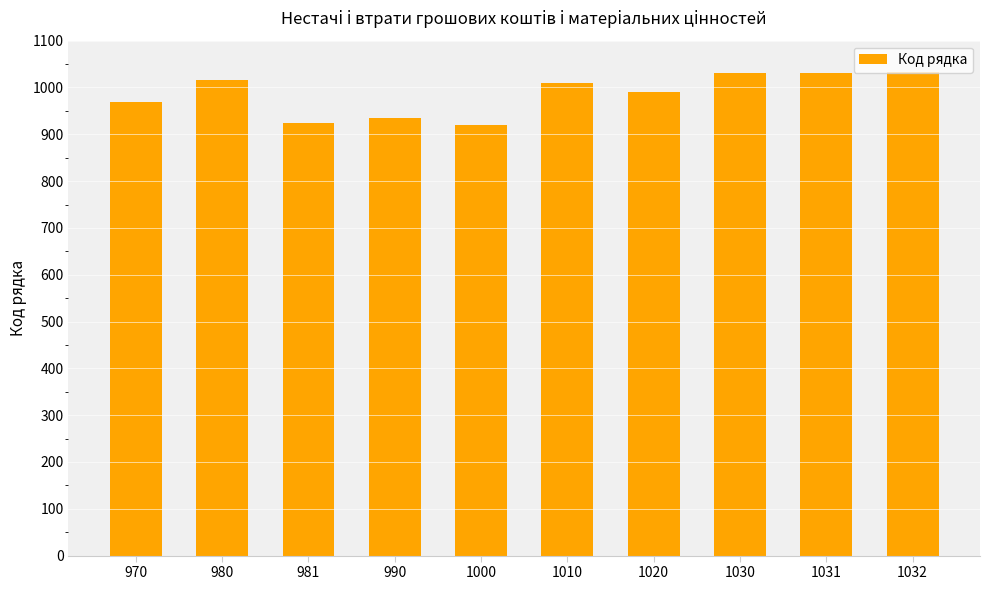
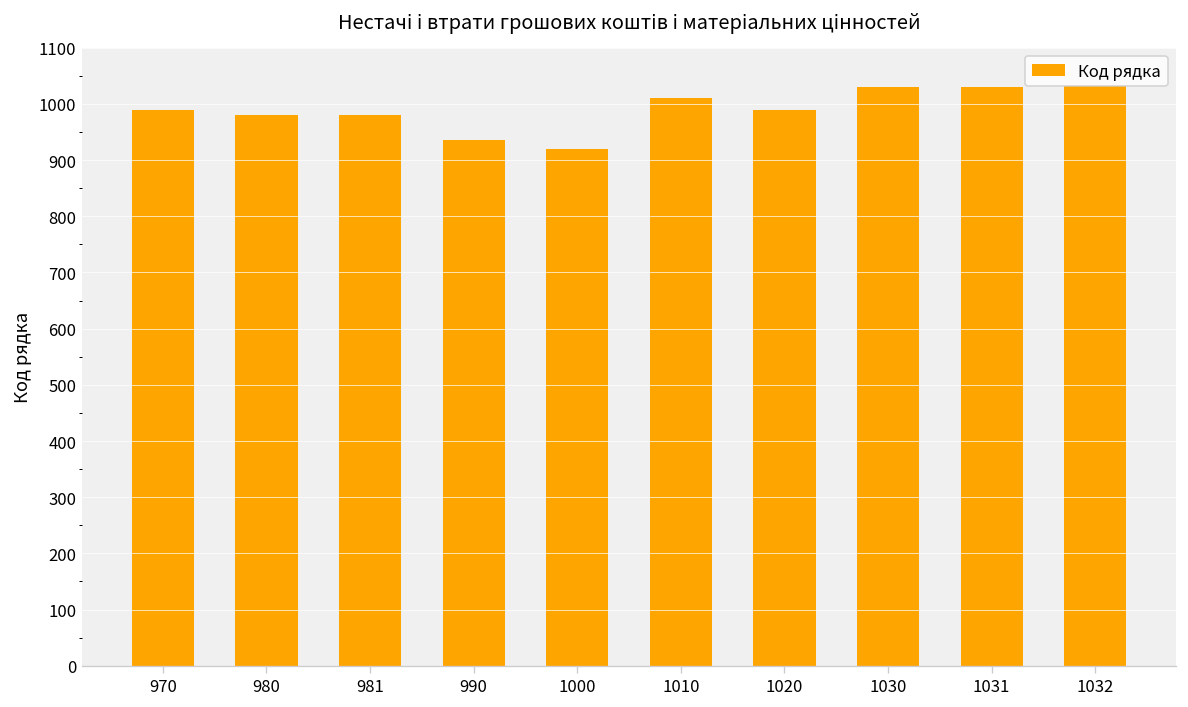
  {
-   "970": 970,
-   "980": 1020,
-   "981": 920,
+   "970": 990,
+   "980": 980,
+   "981": 980,
    "990": 940,
    "1000": 920,
    "1010": 1010,
    "1020": 990,
    "1030": 1030,
    "1031": 1030
  }
